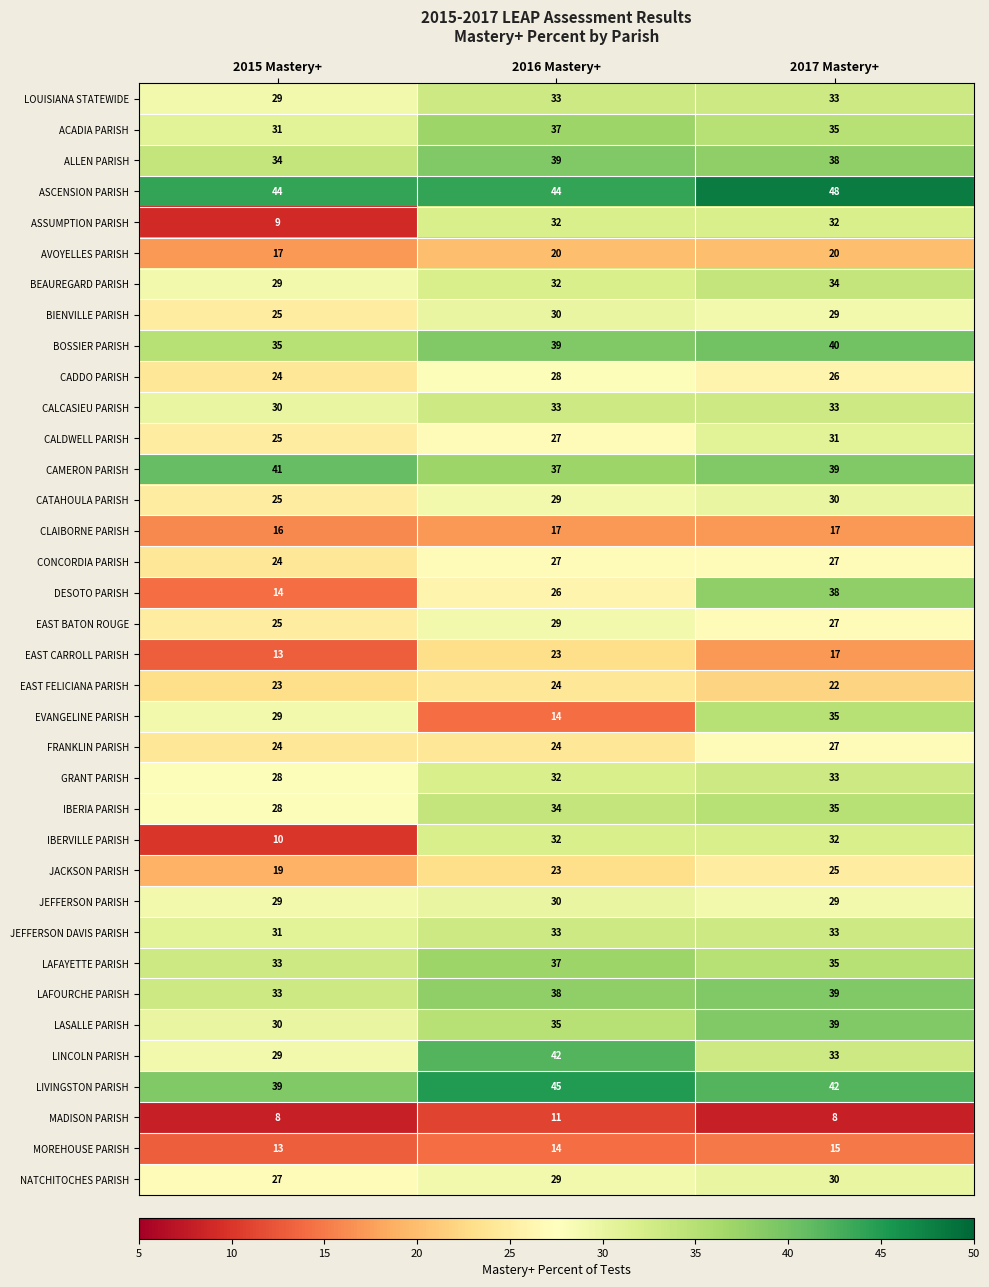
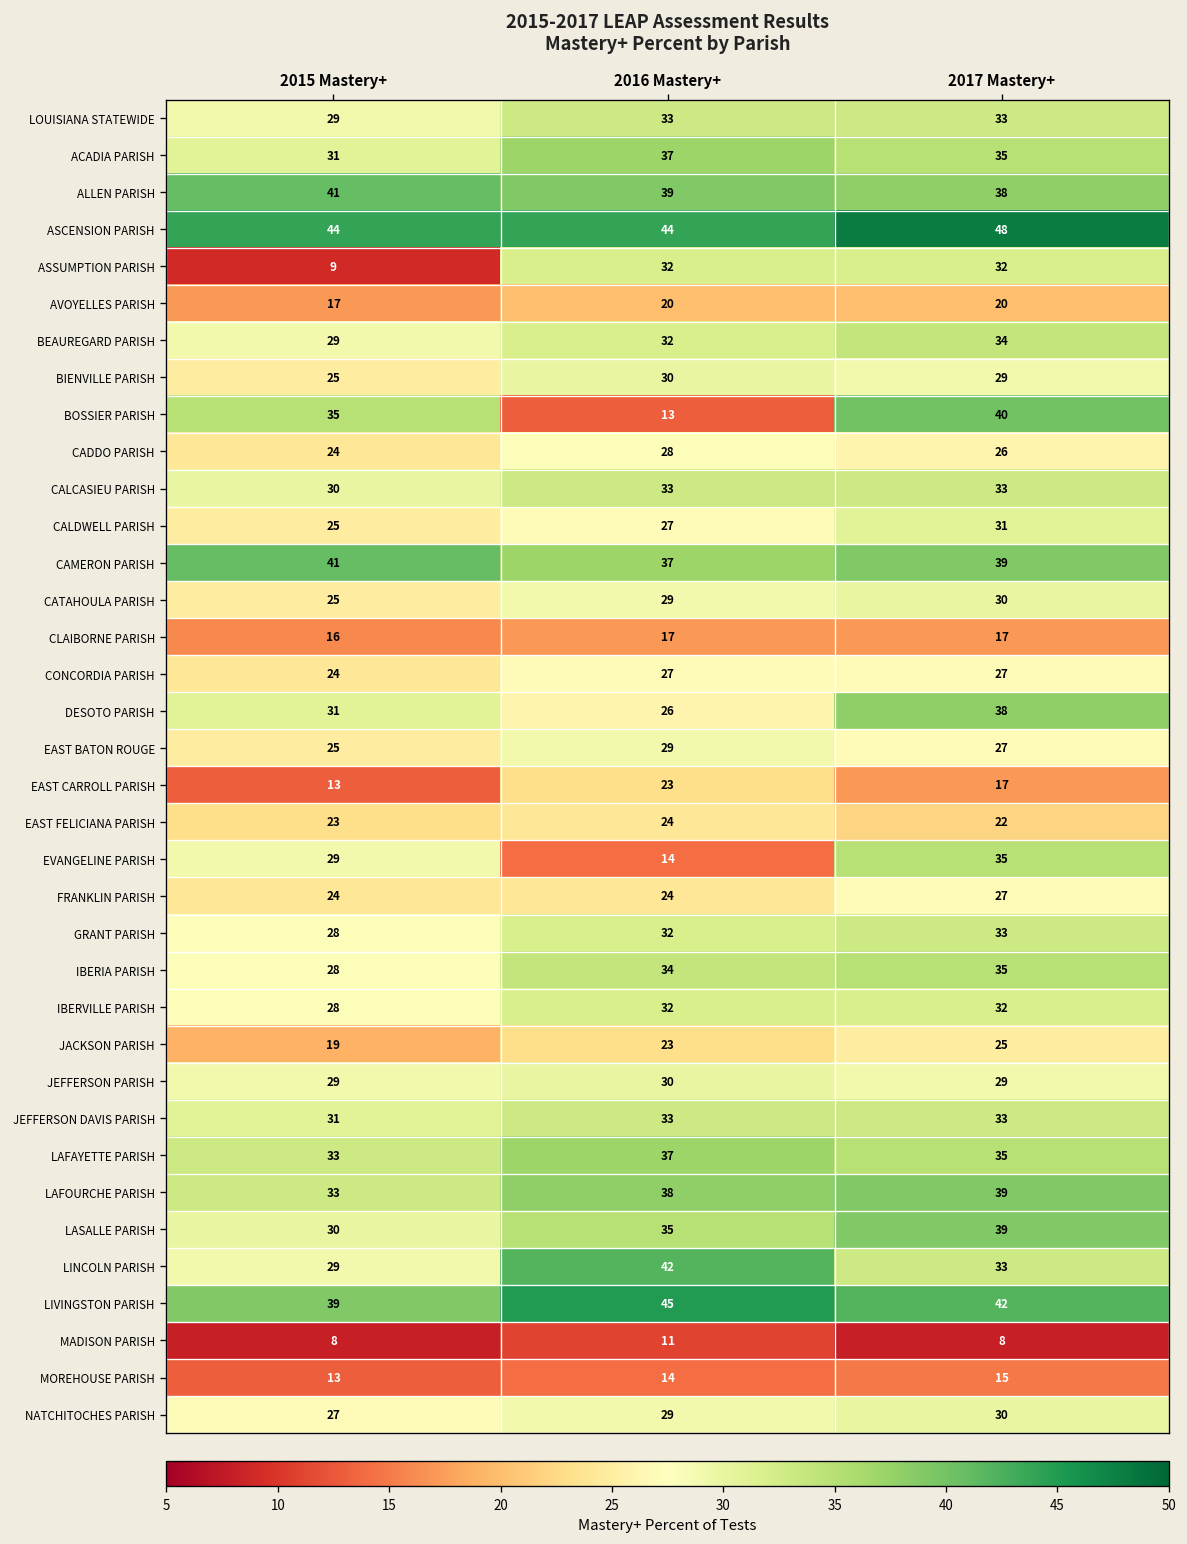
  {
    "LOUISIANA STATEWIDE": {
      "2015 Mastery+": 29,
      "2016 Mastery+": 33,
      "2017 Mastery+": 33
    },
    "ACADIA PARISH": {
      "2015 Mastery+": 31,
      "2016 Mastery+": 37,
      "2017 Mastery+": 35
    },
    "ALLEN PARISH": {
-     "2015 Mastery+": 34,
+     "2015 Mastery+": 41,
      "2016 Mastery+": 39,
      "2017 Mastery+": 38
    },
    "ASCENSION PARISH": {
      "2015 Mastery+": 44,
      "2016 Mastery+": 44,
      "2017 Mastery+": 48
    },
    "ASSUMPTION PARISH": {
      "2015 Mastery+": 9,
      "2016 Mastery+": 32,
      "2017 Mastery+": 32
    },
    "AVOYELLES PARISH": {
      "2015 Mastery+": 17,
      "2016 Mastery+": 20,
      "2017 Mastery+": 20
    },
    "BEAUREGARD PARISH": {
      "2015 Mastery+": 29,
      "2016 Mastery+": 32,
      "2017 Mastery+": 34
    },
    "BIENVILLE PARISH": {
      "2015 Mastery+": 25,
      "2016 Mastery+": 30,
      "2017 Mastery+": 29
    },
    "BOSSIER PARISH": {
      "2015 Mastery+": 35,
-     "2016 Mastery+": 39,
+     "2016 Mastery+": 13,
      "2017 Mastery+": 40
    },
    "CADDO PARISH": {
      "2015 Mastery+": 24,
      "2016 Mastery+": 28,
      "2017 Mastery+": 26
    },
    "CALCASIEU PARISH": {
      "2015 Mastery+": 30,
      "2016 Mastery+": 33,
      "2017 Mastery+": 33
    },
    "CALDWELL PARISH": {
      "2015 Mastery+": 25,
      "2016 Mastery+": 27,
      "2017 Mastery+": 31
    },
    "CAMERON PARISH": {
      "2015 Mastery+": 41,
      "2016 Mastery+": 37,
      "2017 Mastery+": 39
    },
    "CATAHOULA PARISH": {
      "2015 Mastery+": 25,
      "2016 Mastery+": 29,
      "2017 Mastery+": 30
    },
    "CLAIBORNE PARISH": {
      "2015 Mastery+": 16,
      "2016 Mastery+": 17,
      "2017 Mastery+": 17
    },
    "CONCORDIA PARISH": {
      "2015 Mastery+": 24,
      "2016 Mastery+": 27,
      "2017 Mastery+": 27
    },
    "DESOTO PARISH": {
-     "2015 Mastery+": 14,
+     "2015 Mastery+": 31,
      "2016 Mastery+": 26,
      "2017 Mastery+": 38
    },
    "EAST BATON ROUGE": {
      "2015 Mastery+": 25,
      "2016 Mastery+": 29,
      "2017 Mastery+": 27
    },
    "EAST CARROLL PARISH": {
      "2015 Mastery+": 13,
      "2016 Mastery+": 23,
      "2017 Mastery+": 17
    },
    "EAST FELICIANA PARISH": {
      "2015 Mastery+": 23,
      "2016 Mastery+": 24,
      "2017 Mastery+": 22
    },
    "EVANGELINE PARISH": {
      "2015 Mastery+": 29,
      "2016 Mastery+": 14,
      "2017 Mastery+": 35
    },
    "FRANKLIN PARISH": {
      "2015 Mastery+": 24,
      "2016 Mastery+": 24,
      "2017 Mastery+": 27
    },
    "GRANT PARISH": {
      "2015 Mastery+": 28,
      "2016 Mastery+": 32,
      "2017 Mastery+": 33
    },
    "IBERIA PARISH": {
      "2015 Mastery+": 28,
      "2016 Mastery+": 34,
      "2017 Mastery+": 35
    },
    "IBERVILLE PARISH": {
-     "2015 Mastery+": 10,
+     "2015 Mastery+": 28,
      "2016 Mastery+": 32,
      "2017 Mastery+": 32
    },
    "JACKSON PARISH": {
      "2015 Mastery+": 19,
      "2016 Mastery+": 23,
      "2017 Mastery+": 25
    },
    "JEFFERSON PARISH": {
      "2015 Mastery+": 29,
      "2016 Mastery+": 30,
      "2017 Mastery+": 29
    },
    "JEFFERSON DAVIS PARISH": {
      "2015 Mastery+": 31,
      "2016 Mastery+": 33,
      "2017 Mastery+": 33
    },
    "LAFAYETTE PARISH": {
      "2015 Mastery+": 33,
      "2016 Mastery+": 37,
      "2017 Mastery+": 35
    },
    "LAFOURCHE PARISH": {
      "2015 Mastery+": 33,
      "2016 Mastery+": 38,
      "2017 Mastery+": 39
    },
    "LASALLE PARISH": {
      "2015 Mastery+": 30,
      "2016 Mastery+": 35,
      "2017 Mastery+": 39
    },
    "LINCOLN PARISH": {
      "2015 Mastery+": 29,
      "2016 Mastery+": 42,
      "2017 Mastery+": 33
    },
    "LIVINGSTON PARISH": {
      "2015 Mastery+": 39,
      "2016 Mastery+": 45,
      "2017 Mastery+": 42
    },
    "MADISON PARISH": {
      "2015 Mastery+": 8,
      "2016 Mastery+": 11,
      "2017 Mastery+": 8
    },
    "MOREHOUSE PARISH": {
      "2015 Mastery+": 13,
      "2016 Mastery+": 14,
      "2017 Mastery+": 15
    },
    "NATCHITOCHES PARISH": {
      "2015 Mastery+": 27,
      "2016 Mastery+": 29,
      "2017 Mastery+": 30
    }
  }
